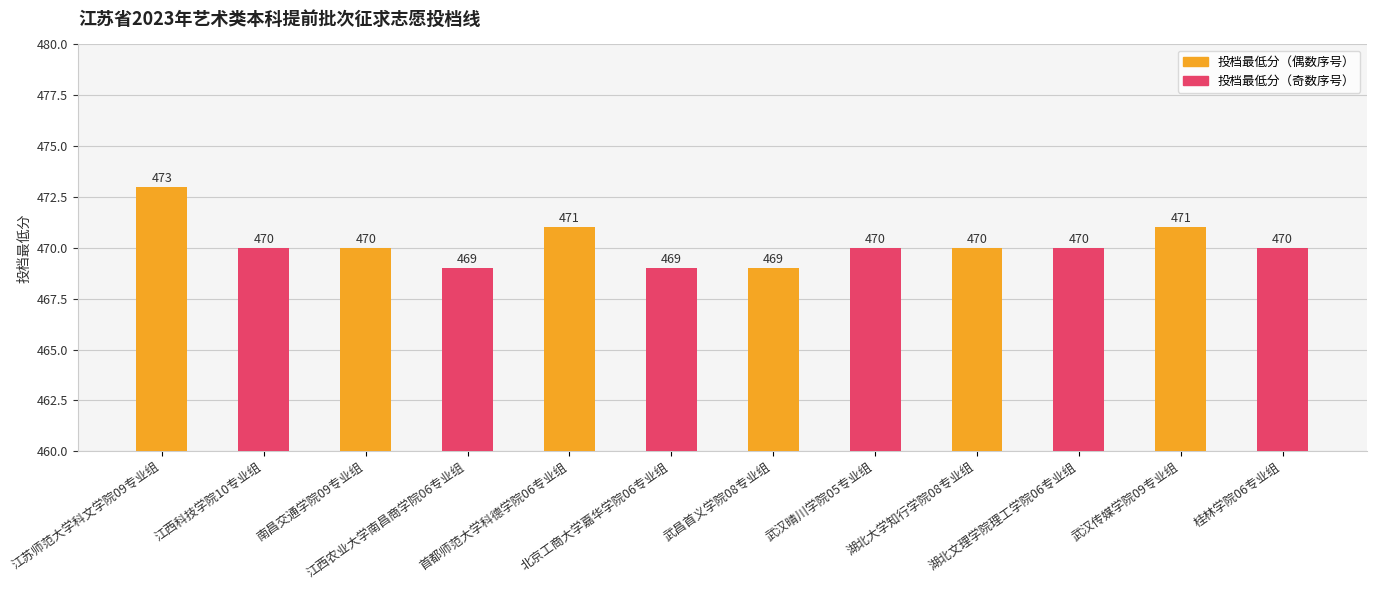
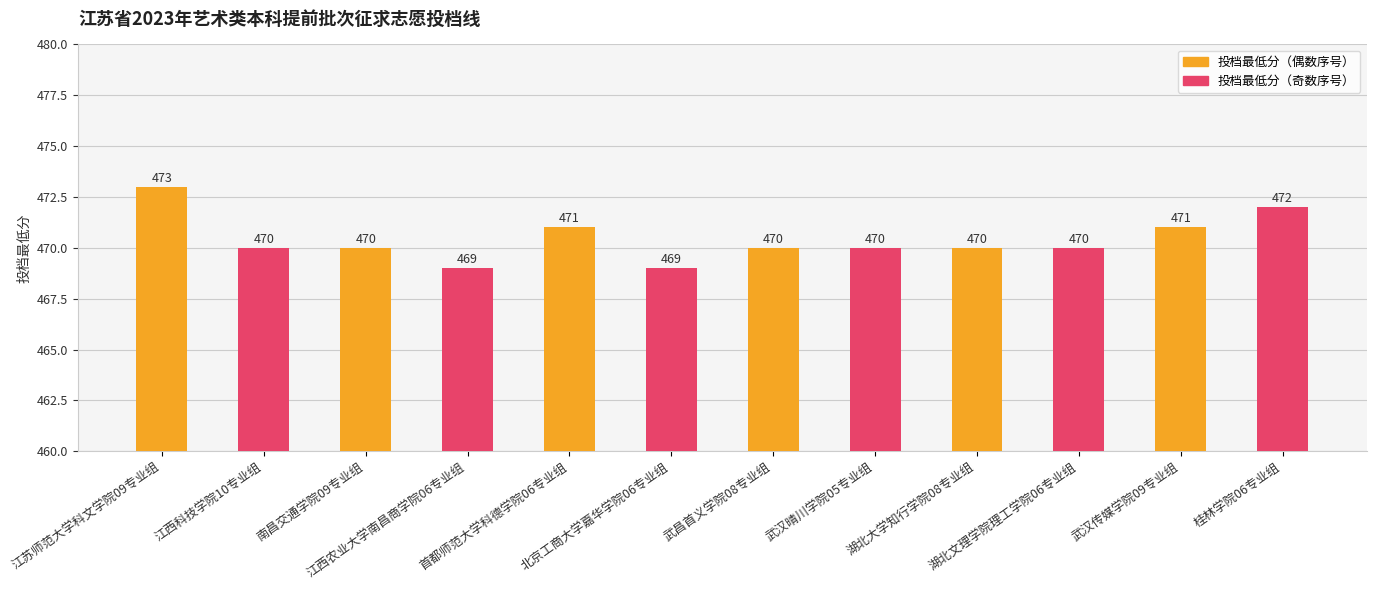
  {
    "江苏师范大学科文学院09专业组": 473,
    "江西科技学院10专业组": 470,
    "南昌交通学院09专业组": 470,
    "江西农业大学南昌商学院06专业组": 469,
    "首都师范大学科德学院06专业组": 471,
    "北京工商大学嘉华学院06专业组": 469,
-   "武昌首义学院08专业组": 469,
+   "武昌首义学院08专业组": 470,
    "武汉晴川学院05专业组": 470,
    "湖北大学知行学院08专业组": 470,
    "湖北文理学院理工学院06专业组": 470,
    "武汉传媒学院09专业组": 471,
-   "桂林学院06专业组": 470
+   "桂林学院06专业组": 472
  }
